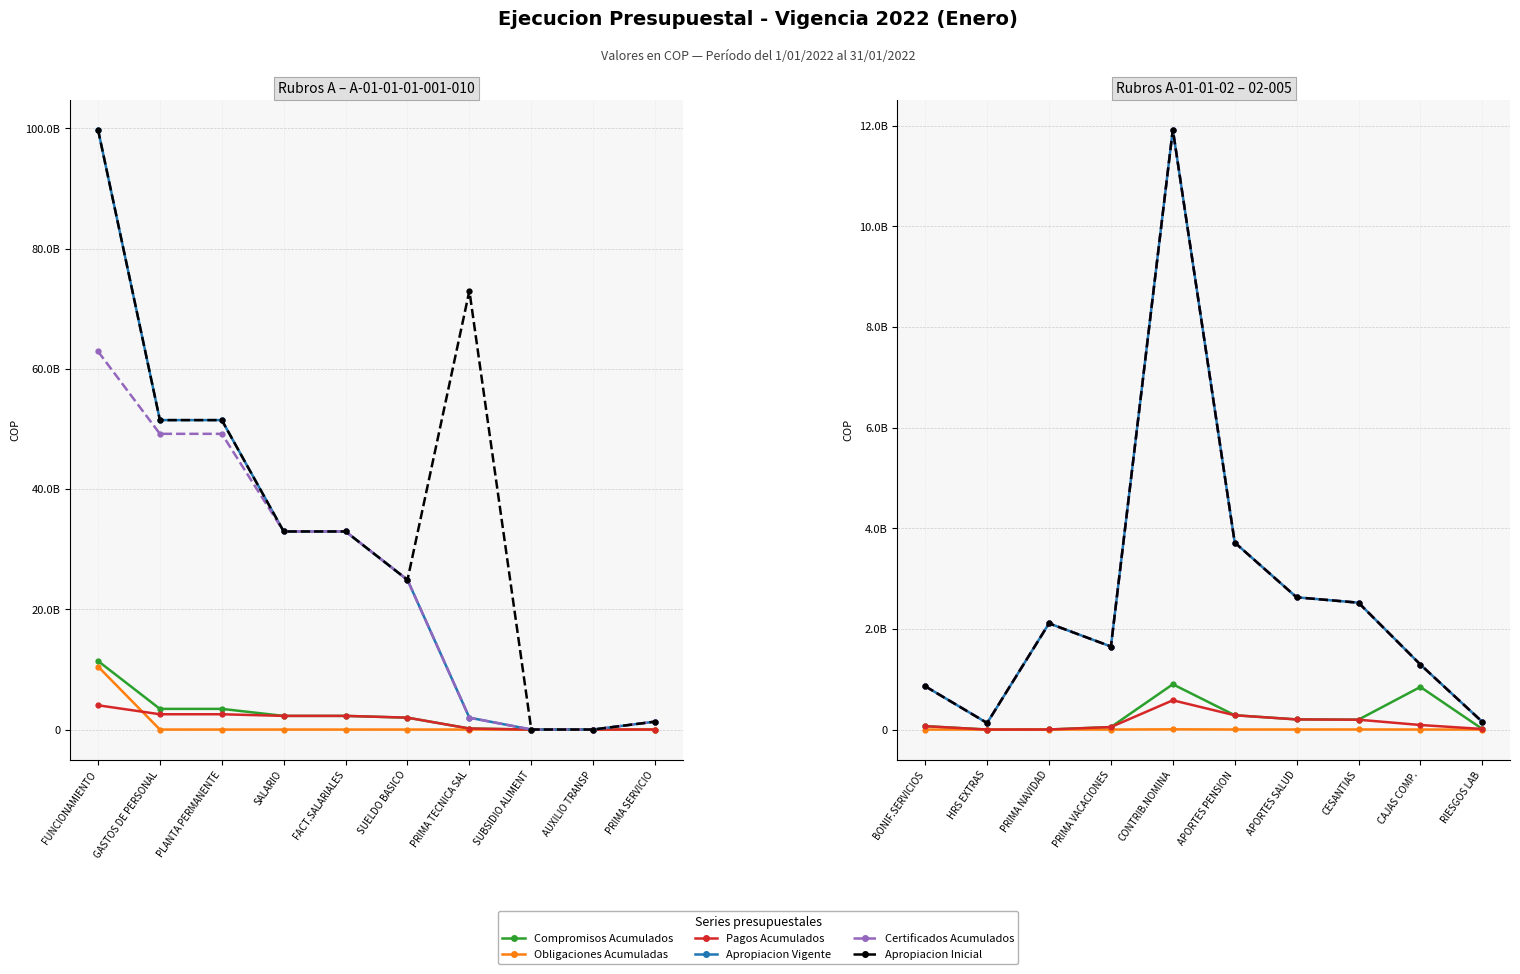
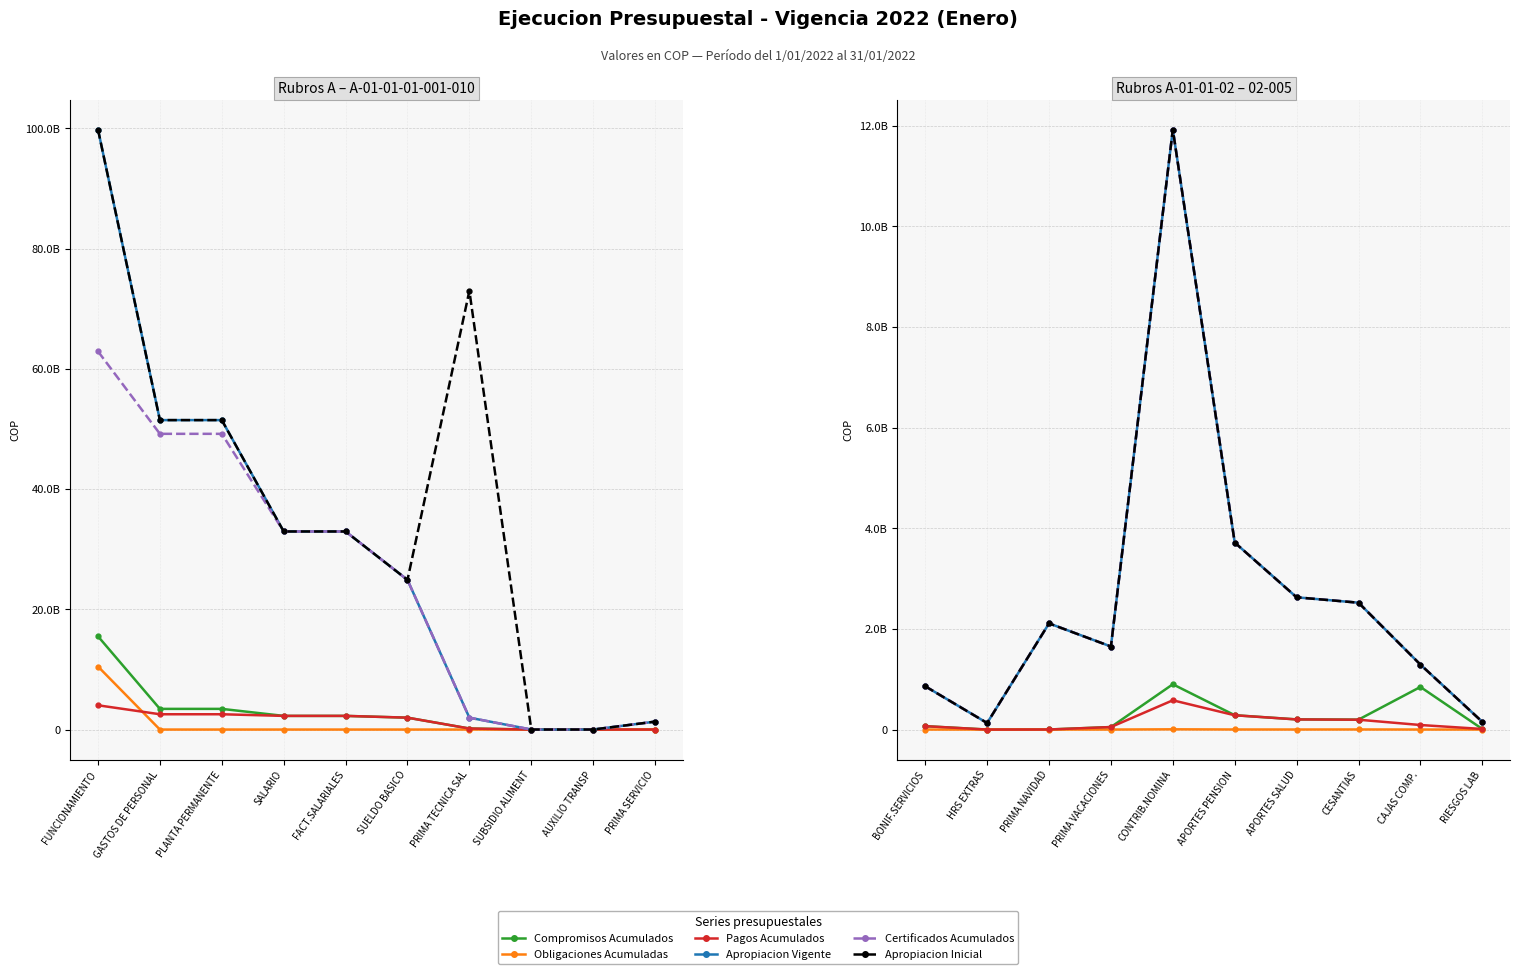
  {
    "Rubros A – A-01-01-01-001-010": {
      "Compromisos Acumulados": {
-       "FUNCIONAMIENTO": 11000000000,
+       "FUNCIONAMIENTO": 16000000000,
        "GASTOS DE PERSONAL": 3000000000,
        "PLANTA PERMANENTE": 3000000000
      },
      "Obligaciones Acumuladas": {
        "FUNCIONAMIENTO": 10000000000,
        "GASTOS DE PERSONAL": 0,
        "PLANTA PERMANENTE": 0,
        "SALARIO": 0,
        "FACT.SALARIALES": 0,
        "SUELDO BASICO": 0
      },
      "Pagos Acumulados": {
        "FUNCIONAMIENTO": 4000000000,
        "GASTOS DE PERSONAL": 3000000000,
        "PLANTA PERMANENTE": 3000000000
      },
      "Certificados Acumulados": {
        "FUNCIONAMIENTO": 63000000000,
        "GASTOS DE PERSONAL": 49000000000,
        "PLANTA PERMANENTE": 49000000000
      },
      "Apropiacion Inicial": {
        "PRIMA TECNICA SAL": 73000000000
      }
    },
    "Rubros A-01-01-02 – 02-005": {
      "Compromisos Acumulados": {
        "CONTRIB.NOMINA": 900000000,
        "CAJAS COMP.": 800000000
      },
      "Obligaciones Acumuladas": {
        "BONIF.SERVICIOS": 0,
        "CONTRIB.NOMINA": 0,
        "APORTES PENSION": 0,
        "APORTES SALUD": 0,
        "CESANTIAS": 0,
        "CAJAS COMP.": 0
      },
      "Pagos Acumulados": {
        "CONTRIB.NOMINA": 600000000,
        "CAJAS COMP.": 100000000
      },
      "Apropiacion Inicial": {
        "BONIF.SERVICIOS": 900000000,
        "HRS EXTRAS": 100000000,
        "PRIMA NAVIDAD": 2100000000,
        "PRIMA VACACIONES": 1700000000,
        "CONTRIB.NOMINA": 11900000000,
        "APORTES PENSION": 3700000000,
        "APORTES SALUD": 2600000000,
        "CESANTIAS": 2500000000,
        "CAJAS COMP.": 1300000000,
        "RIESGOS LAB": 200000000
      }
    }
  }
